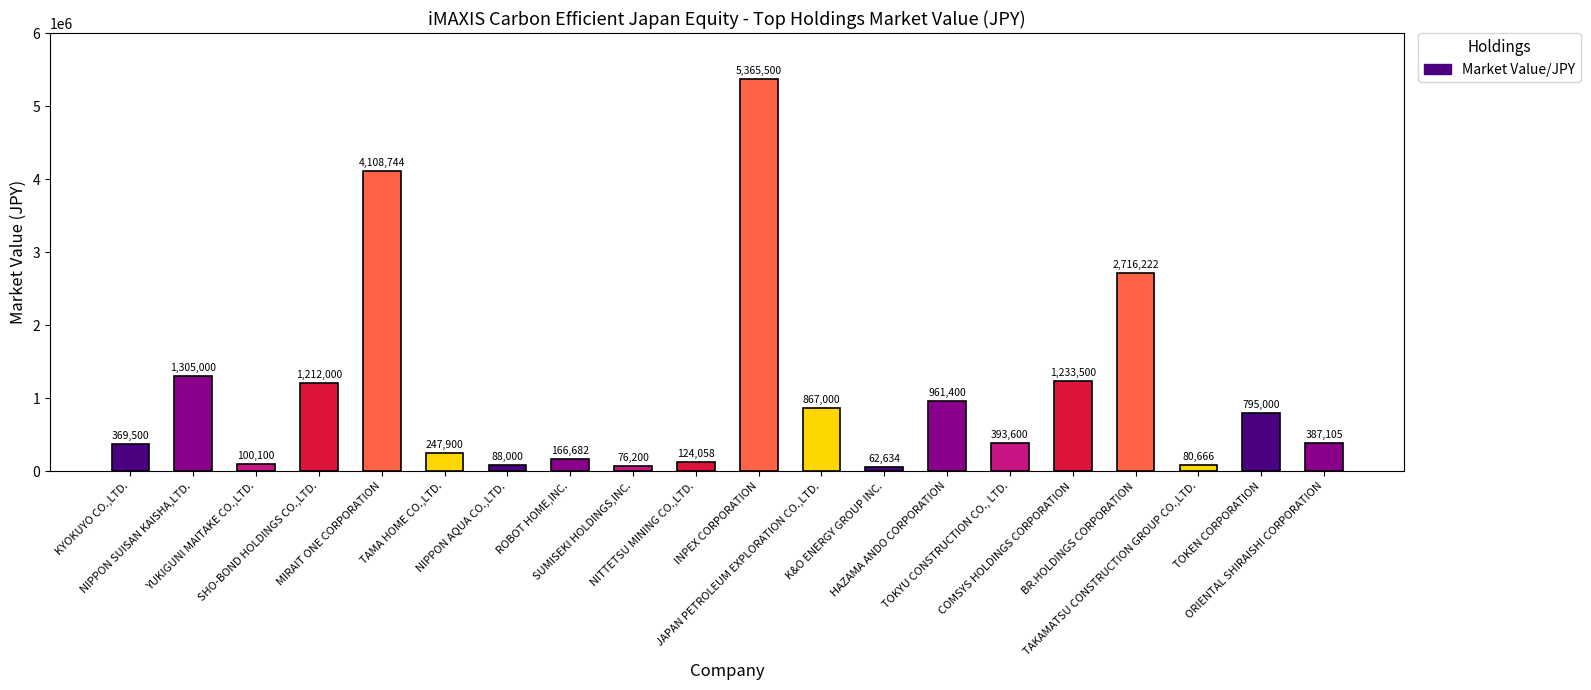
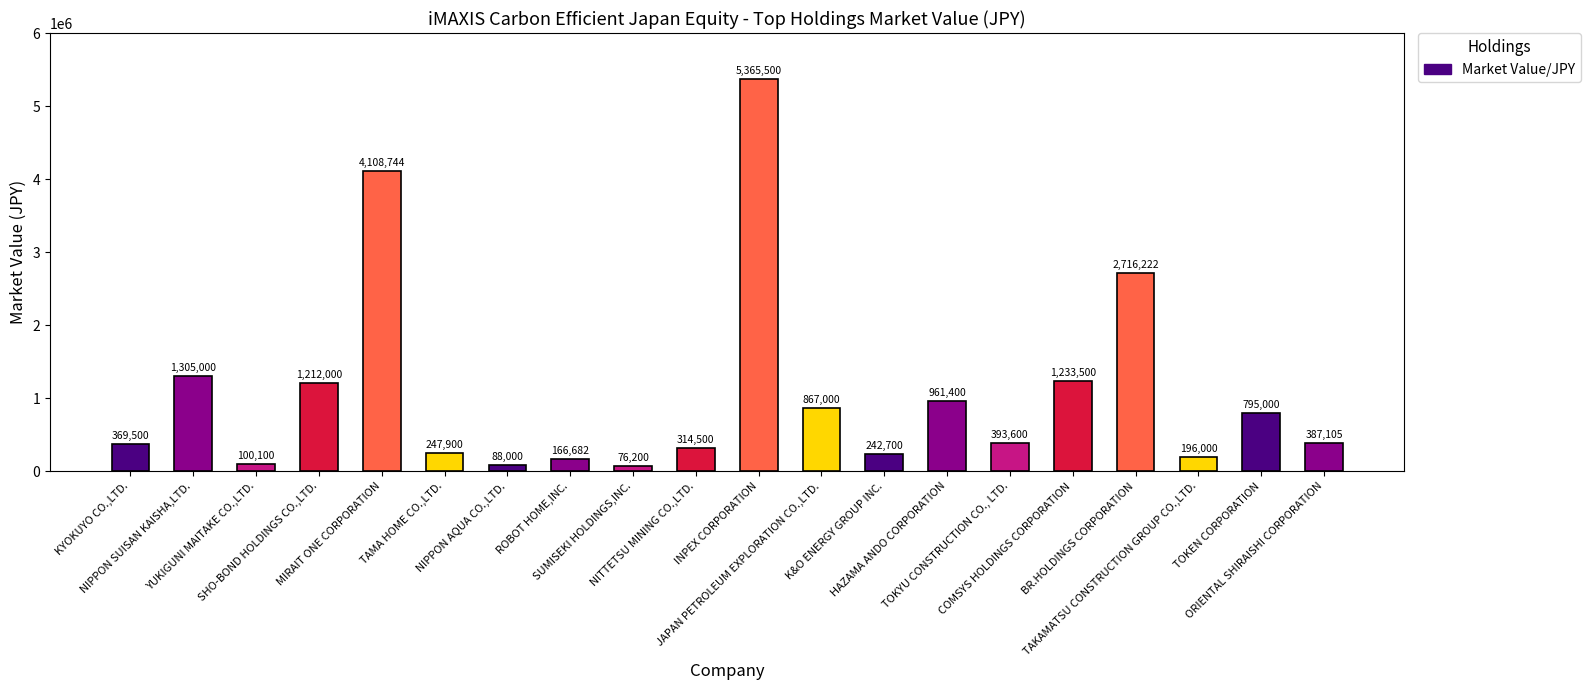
  {
    "KYOKUYO CO.,LTD.": "369,500",
    "NIPPON SUISAN KAISHA,LTD.": "1,305,000",
    "YUKIGUNI MAITAKE CO.,LTD.": "100,100",
    "SHO-BOND HOLDINGS CO.,LTD.": "1,212,000",
    "MIRAIT ONE CORPORATION": "4,108,744",
    "TAMA HOME CO.,LTD.": "247,900",
    "NIPPON AQUA CO.,LTD.": "88,000",
    "ROBOT HOME,INC.": "166,682",
    "SUMISEKI HOLDINGS,INC.": "76,200",
-   "NITTETSU MINING CO.,LTD.": "124,058",
+   "NITTETSU MINING CO.,LTD.": "314,500",
    "INPEX CORPORATION": "5,365,500",
    "JAPAN PETROLEUM EXPLORATION CO.,LTD.": "867,000",
-   "K&O ENERGY GROUP INC.": "62,634",
+   "K&O ENERGY GROUP INC.": "242,700",
    "HAZAMA ANDO CORPORATION": "961,400",
    "TOKYU CONSTRUCTION CO., LTD.": "393,600",
    "COMSYS HOLDINGS CORPORATION": "1,233,500",
    "BR.HOLDINGS CORPORATION": "2,716,222",
-   "TAKAMATSU CONSTRUCTION GROUP CO.,LTD.": "80,666",
+   "TAKAMATSU CONSTRUCTION GROUP CO.,LTD.": "196,000",
    "TOKEN CORPORATION": "795,000",
    "ORIENTAL SHIRAISHI CORPORATION": "387,105"
  }
